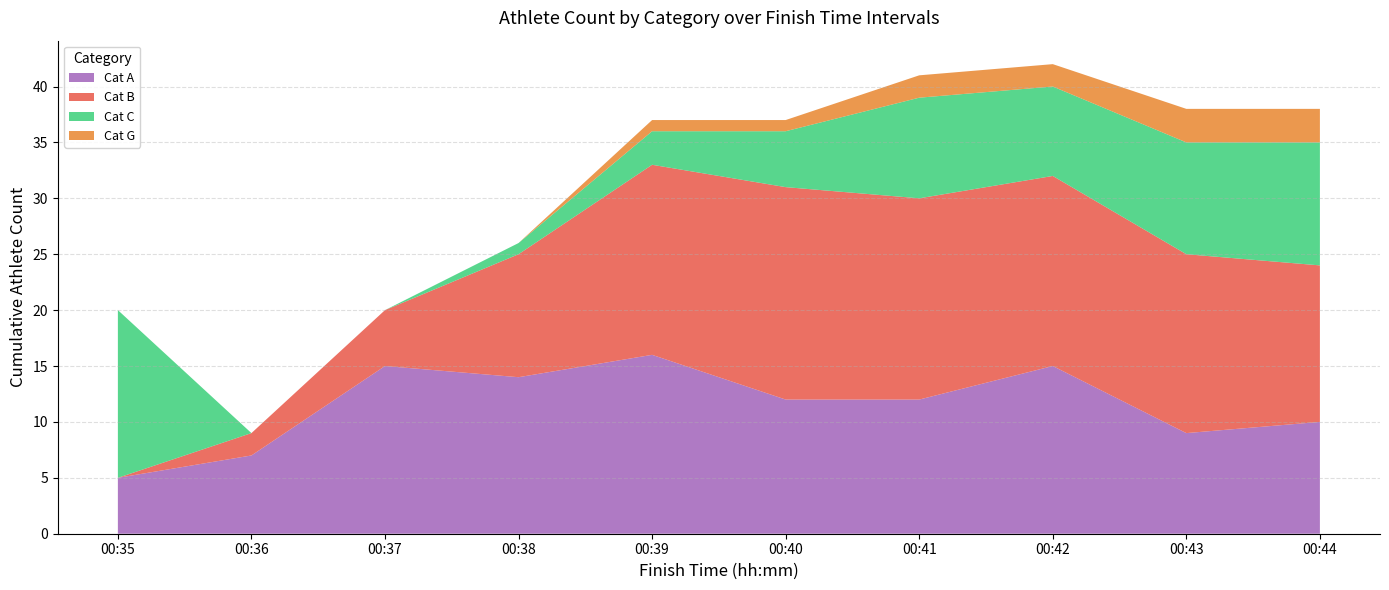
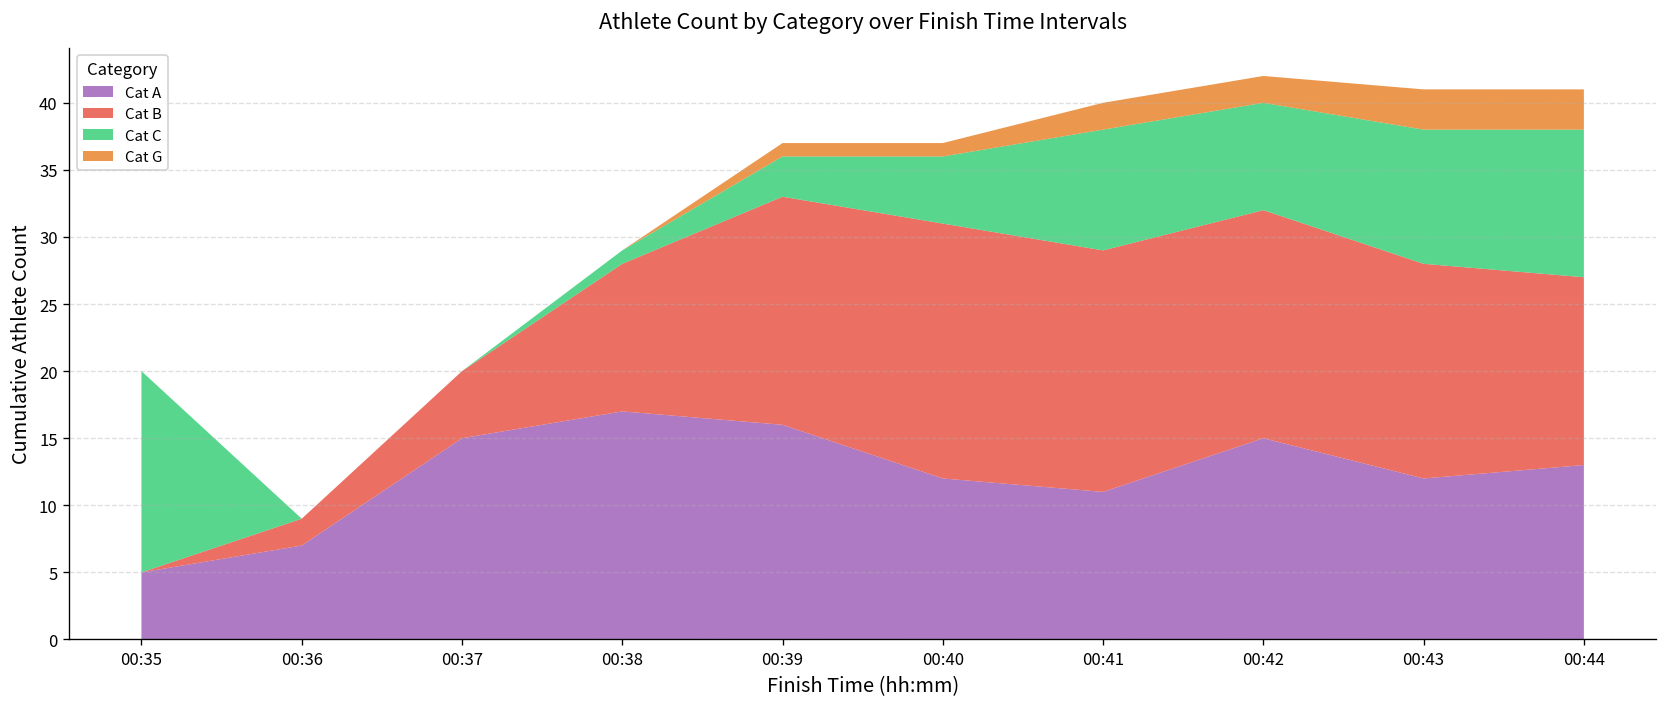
  {
    "Cat A": {
      "00:36": 7,
      "00:37": 15,
-     "00:38": 14,
+     "00:38": 17,
      "00:39": 16,
      "00:40": 12,
-     "00:41": 12,
+     "00:41": 11,
      "00:42": 15,
-     "00:43": 9,
-     "00:44": 10
+     "00:43": 12,
+     "00:44": 13
    },
    "Cat C": {
      "00:39": 3,
      "00:40": 5,
      "00:41": 9,
      "00:42": 8,
      "00:43": 10,
      "00:44": 11
    }
  }
